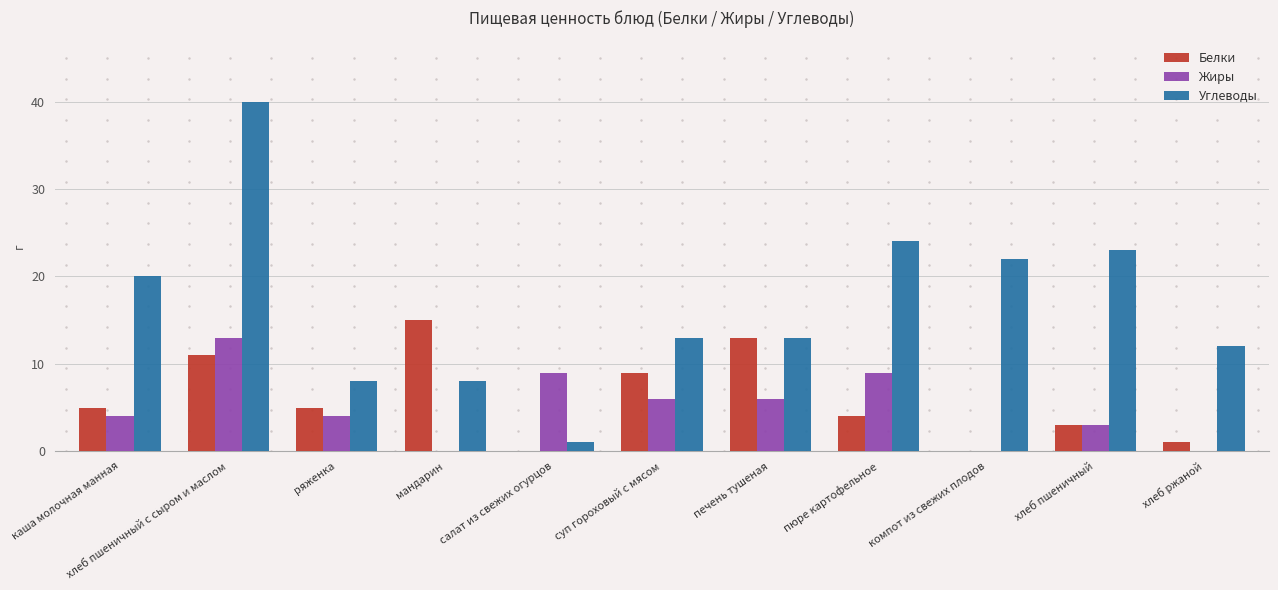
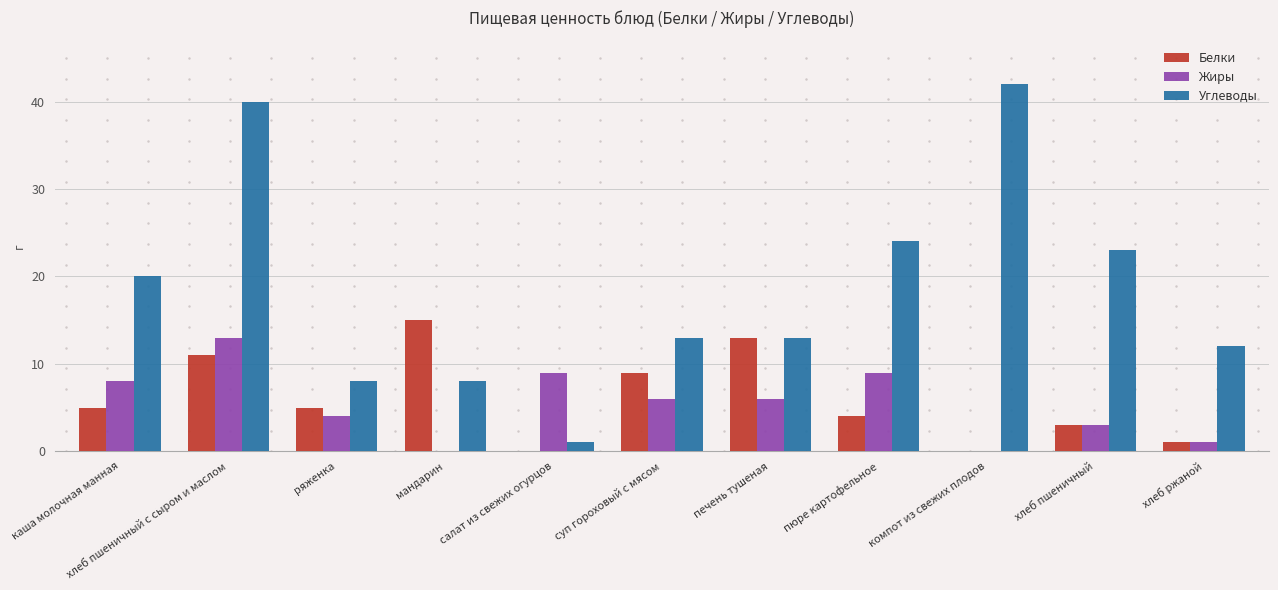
  {
    "Белки": {
      "каша молочная манная": 5,
      "хлеб пшеничный с сыром и маслом": 11,
      "ряженка": 5,
      "мандарин": 15,
      "салат из свежих огурцов": 0,
      "суп гороховый с мясом": 9,
      "печень тушеная": 13,
      "пюре картофельное": 4,
      "компот из свежих плодов": 0,
      "хлеб пшеничный": 3,
      "хлеб ржаной": 1
    },
    "Жиры": {
-     "каша молочная манная": 4,
+     "каша молочная манная": 8,
      "хлеб пшеничный с сыром и маслом": 13,
      "ряженка": 4,
      "мандарин": 0,
      "салат из свежих огурцов": 9,
      "суп гороховый с мясом": 6,
      "печень тушеная": 6,
      "пюре картофельное": 9,
      "компот из свежих плодов": 0,
      "хлеб пшеничный": 3,
-     "хлеб ржаной": 0
+     "хлеб ржаной": 1
    },
    "Углеводы": {
      "каша молочная манная": 20,
      "хлеб пшеничный с сыром и маслом": 40,
      "ряженка": 8,
      "мандарин": 8,
      "салат из свежих огурцов": 1,
      "суп гороховый с мясом": 13,
      "печень тушеная": 13,
      "пюре картофельное": 24,
-     "компот из свежих плодов": 22,
+     "компот из свежих плодов": 42,
      "хлеб пшеничный": 23,
      "хлеб ржаной": 12
    }
  }
